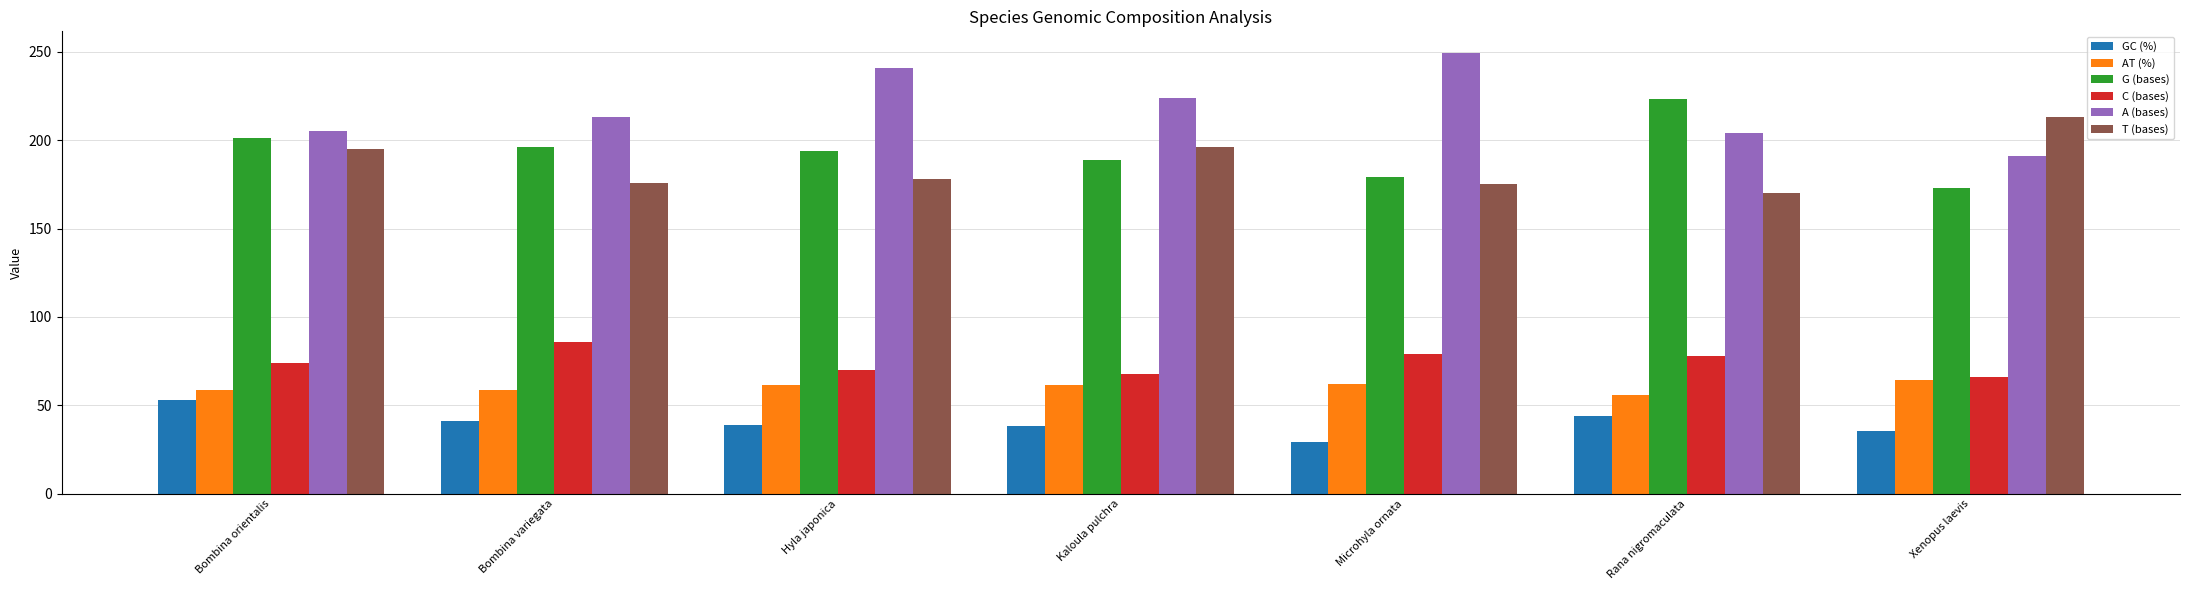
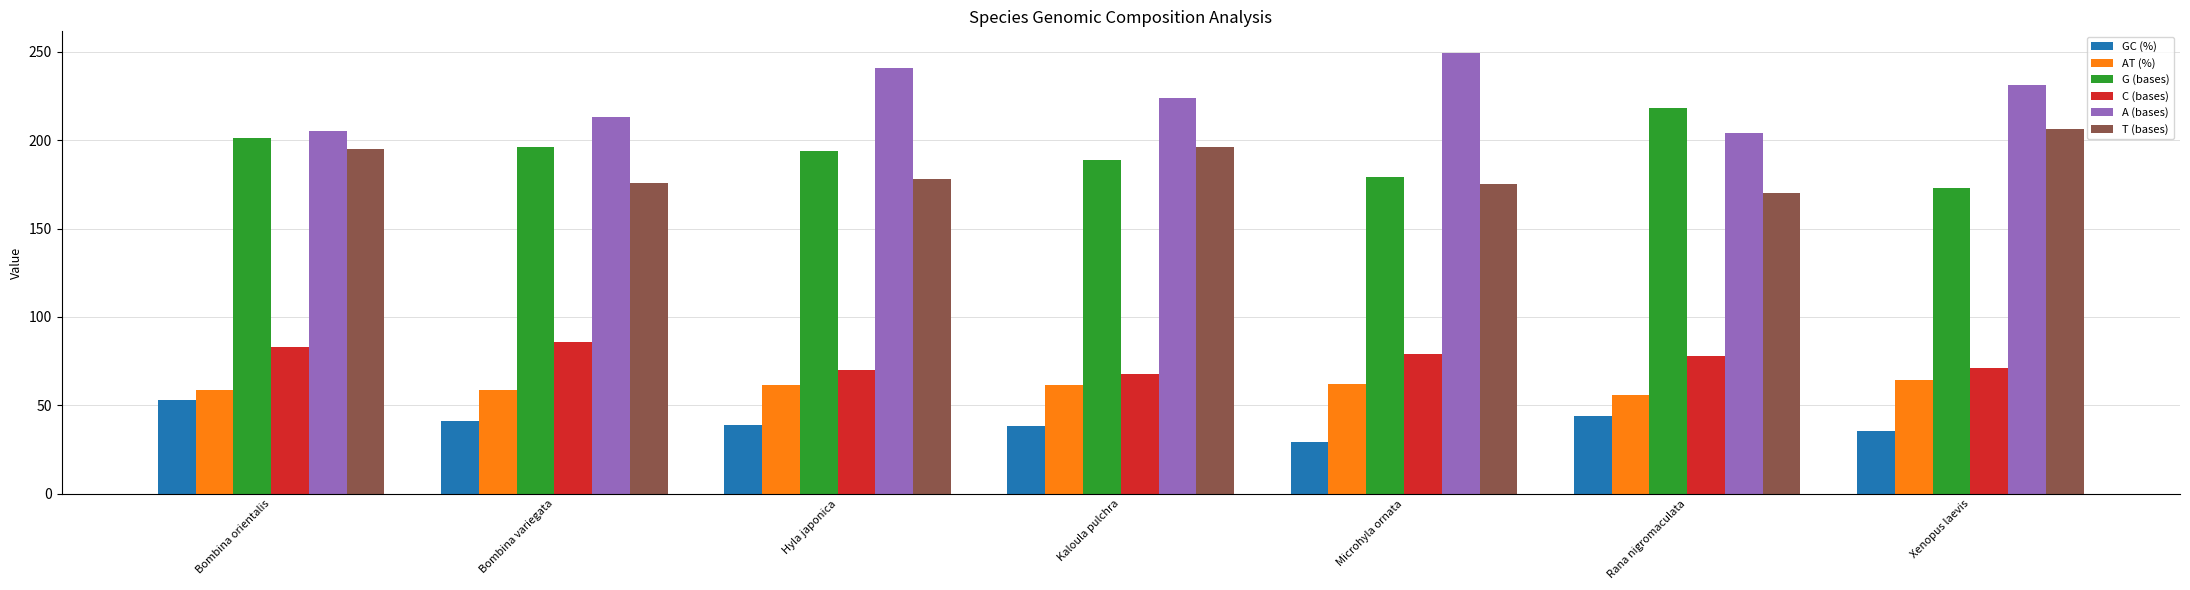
  {
    "GC (%)": {
      "Bombina orientalis": 53,
      "Bombina variegata": 41,
      "Hyla japonica": 39,
      "Kaloula pulchra": 38,
      "Microhyla ornata": 30,
      "Rana nigromaculata": 44,
      "Xenopus laevis": 36
    },
    "AT (%)": {
      "Bombina orientalis": 59,
      "Bombina variegata": 59,
      "Hyla japonica": 61,
      "Kaloula pulchra": 62,
      "Microhyla ornata": 62,
      "Rana nigromaculata": 56,
      "Xenopus laevis": 64
    },
    "G (bases)": {
      "Bombina orientalis": 201,
      "Bombina variegata": 196,
      "Hyla japonica": 194,
      "Kaloula pulchra": 189,
      "Microhyla ornata": 179,
-     "Rana nigromaculata": 223,
+     "Rana nigromaculata": 218,
      "Xenopus laevis": 173
    },
    "C (bases)": {
-     "Bombina orientalis": 74,
+     "Bombina orientalis": 83,
      "Bombina variegata": 86,
      "Hyla japonica": 70,
      "Kaloula pulchra": 68,
      "Microhyla ornata": 79,
      "Rana nigromaculata": 78,
-     "Xenopus laevis": 66
+     "Xenopus laevis": 71
    },
    "A (bases)": {
      "Bombina orientalis": 205,
      "Bombina variegata": 213,
      "Hyla japonica": 241,
      "Kaloula pulchra": 224,
      "Microhyla ornata": 249,
      "Rana nigromaculata": 204,
-     "Xenopus laevis": 191
+     "Xenopus laevis": 231
    },
    "T (bases)": {
      "Bombina orientalis": 195,
      "Bombina variegata": 176,
      "Hyla japonica": 178,
      "Kaloula pulchra": 196,
      "Microhyla ornata": 175,
      "Rana nigromaculata": 170,
-     "Xenopus laevis": 213
+     "Xenopus laevis": 206
    }
  }
